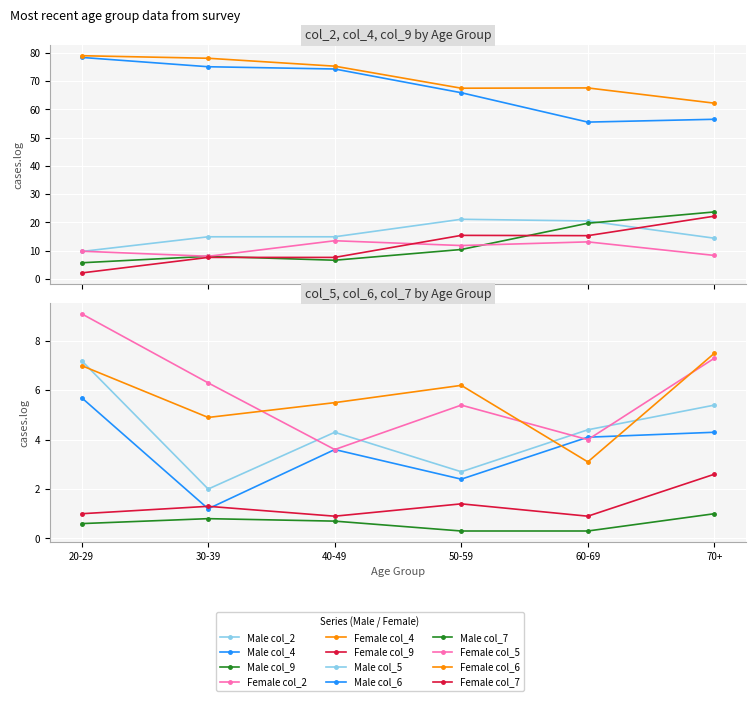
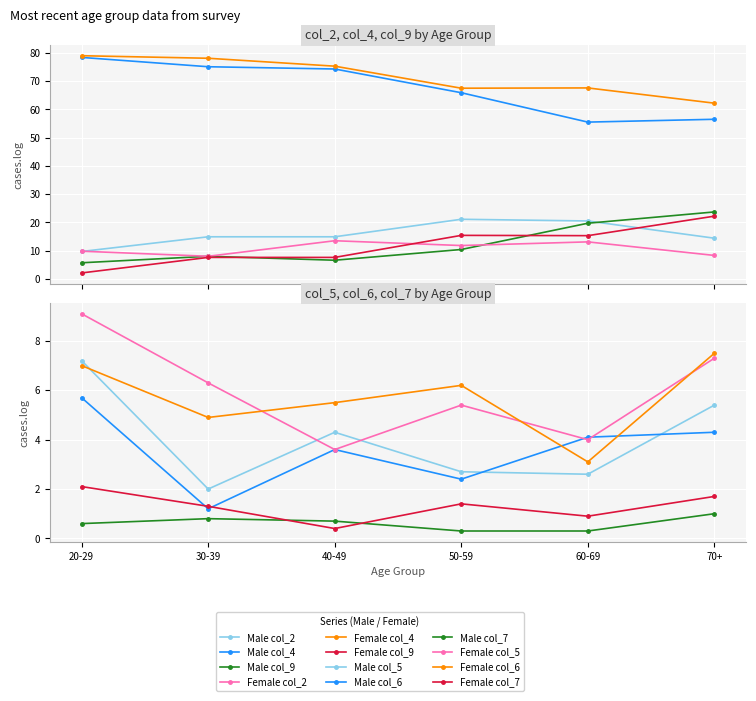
  {
    "col_5, col_6, col_7 by Age Group": {
      "Male col_5": {
        "20-29": 7.2,
        "30-39": 2.0,
        "40-49": 4.3,
        "50-59": 2.7,
-       "60-69": 4.4,
+       "60-69": 2.6,
        "70+": 5.4
      },
      "Male col_6": {
        "20-29": 5.7,
        "50-59": 2.4,
        "70+": 4.3
      },
      "Male col_7": {
        "20-29": 0.6,
        "30-39": 0.8,
        "40-49": 0.7,
        "50-59": 0.3,
        "60-69": 0.3,
        "70+": 1.0
      },
      "Female col_5": {
        "20-29": 9.1,
        "30-39": 6.3,
        "50-59": 5.4,
        "70+": 7.3
      },
      "Female col_6": {
        "20-29": 7.0,
        "30-39": 4.9,
        "40-49": 5.5,
        "50-59": 6.2,
        "60-69": 3.1,
        "70+": 7.5
      },
      "Female col_7": {
-       "20-29": 1.0,
-       "40-49": 0.9,
+       "20-29": 2.1,
+       "40-49": 0.4,
        "50-59": 1.4,
        "60-69": 0.9,
-       "70+": 2.6
+       "70+": 1.7
      }
    }
  }
